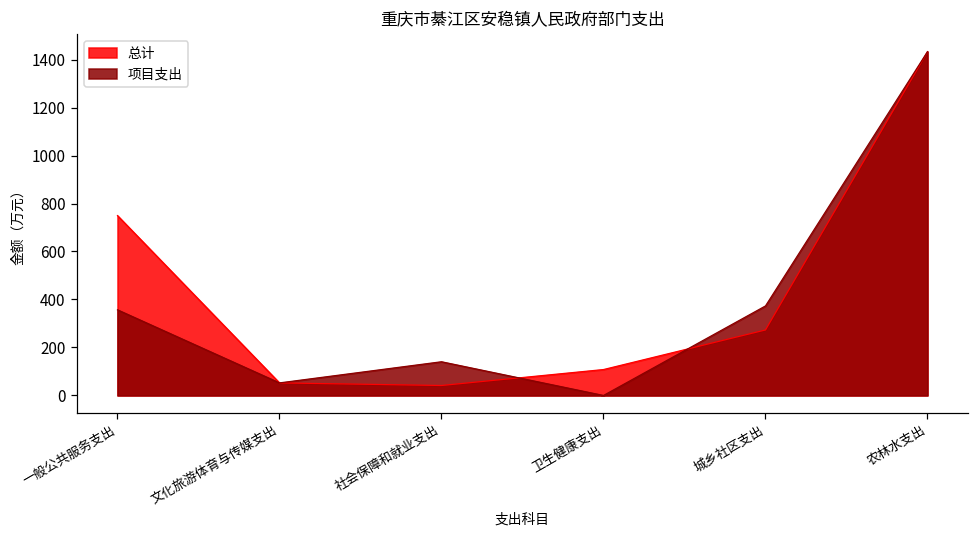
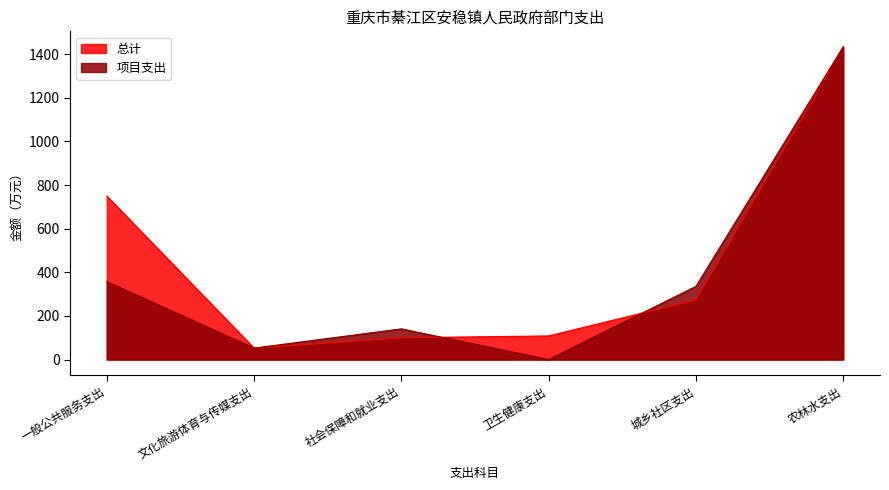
  {
    "总计": {
      "一般公共服务支出": 750,
-     "社会保障和就业支出": 40,
+     "社会保障和就业支出": 100,
      "卫生健康支出": 110,
      "城乡社区支出": 270
    },
    "项目支出": {
      "一般公共服务支出": 360,
      "社会保障和就业支出": 140,
      "卫生健康支出": 0,
-     "城乡社区支出": 370
+     "城乡社区支出": 340
    }
  }
